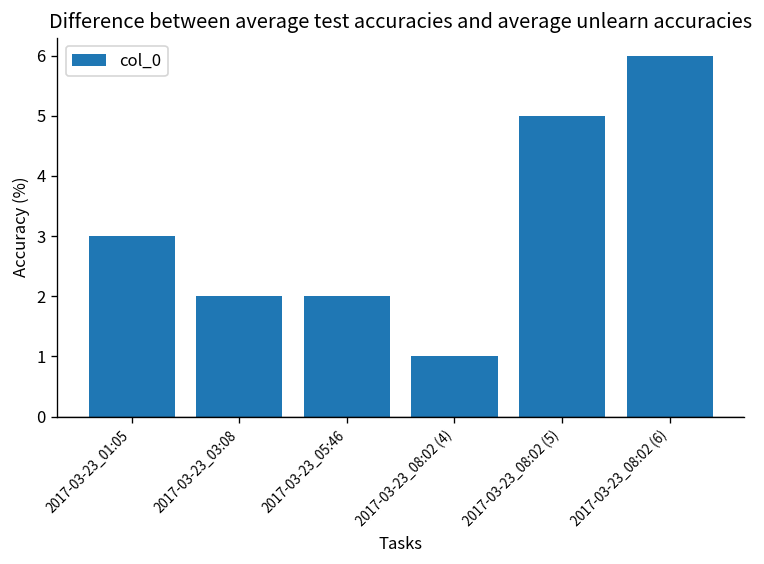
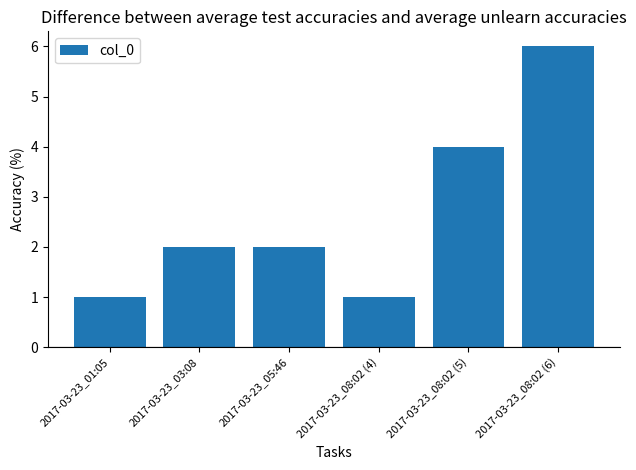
  {
-   "2017-03-23_01:05": 3,
+   "2017-03-23_01:05": 1,
    "2017-03-23_03:08": 2,
    "2017-03-23_05:46": 2,
    "2017-03-23_08:02 (4)": 1,
-   "2017-03-23_08:02 (5)": 5,
+   "2017-03-23_08:02 (5)": 4,
    "2017-03-23_08:02 (6)": 6
  }
